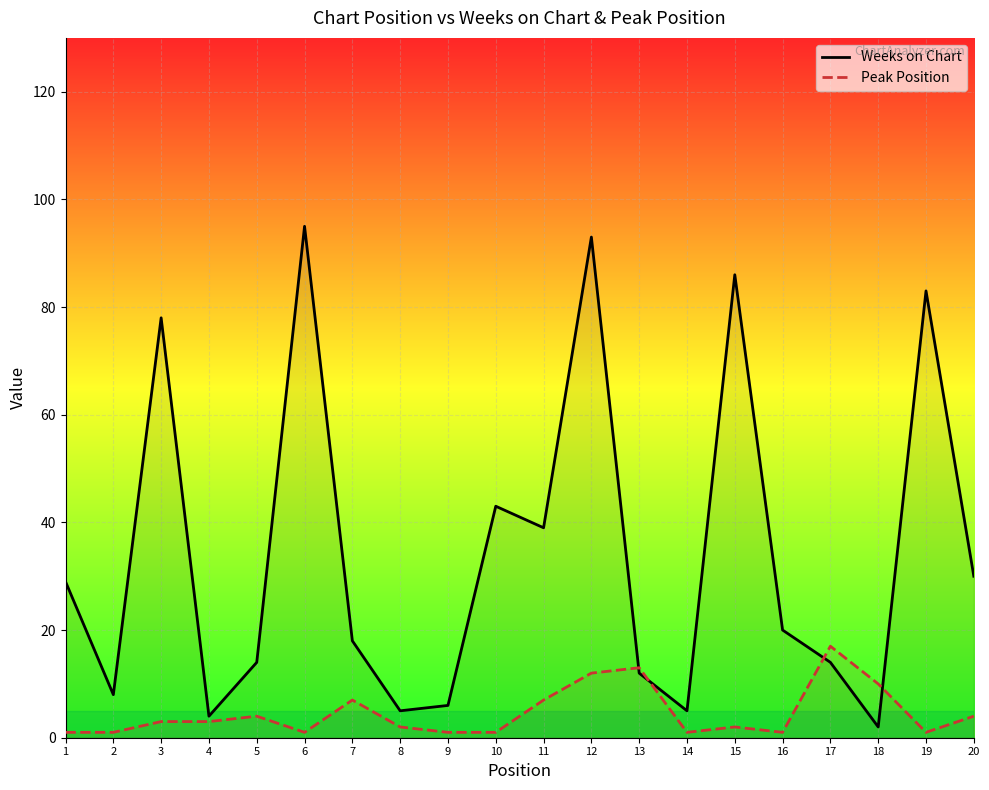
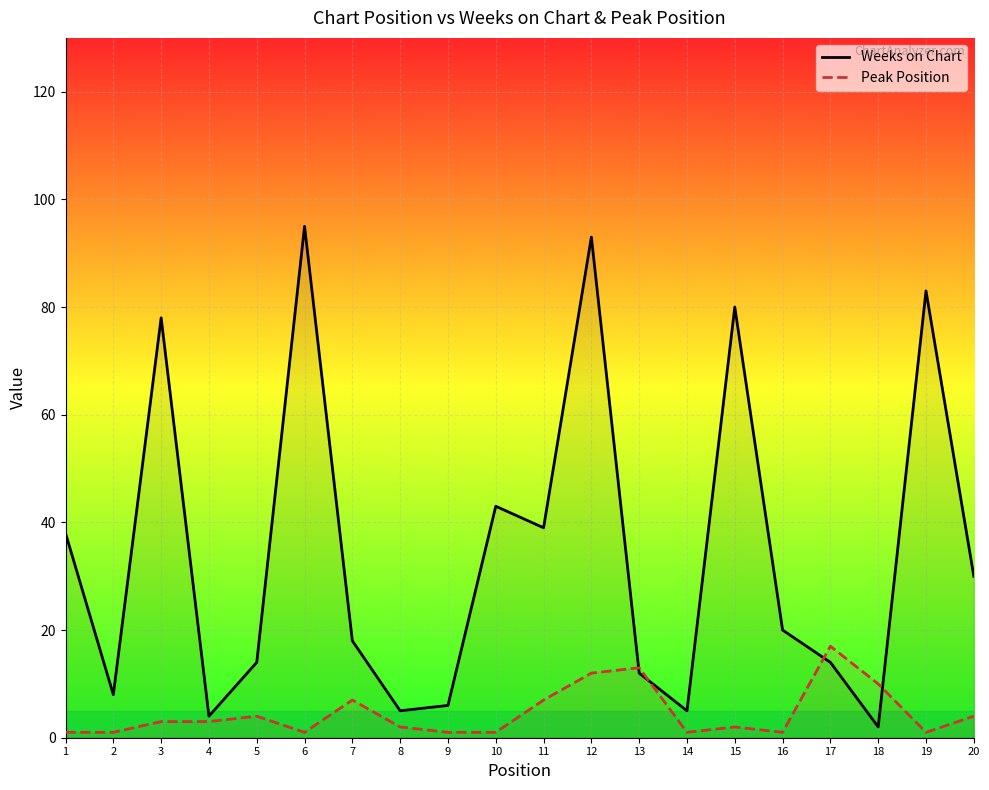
  {
    "Weeks on Chart": {
-     "1": 29,
+     "1": 38,
      "2": 8,
      "3": 78,
      "4": 4,
      "5": 14,
      "6": 95,
      "7": 18,
      "8": 5,
      "9": 6,
      "10": 43,
      "11": 39,
      "12": 93,
      "13": 12,
      "14": 5,
-     "15": 86,
+     "15": 80,
      "16": 20,
      "17": 14,
      "18": 2,
      "19": 83,
      "20": 30
    },
    "Peak Position": {
      "1": 1,
      "2": 1,
      "3": 3,
      "4": 3,
      "5": 4,
      "6": 1,
      "7": 7,
      "8": 2,
      "9": 1,
      "10": 1,
      "11": 7,
      "12": 12,
      "13": 13,
      "14": 1,
      "15": 2,
      "16": 1,
      "17": 17,
      "18": 10,
      "19": 1,
      "20": 4
    }
  }
